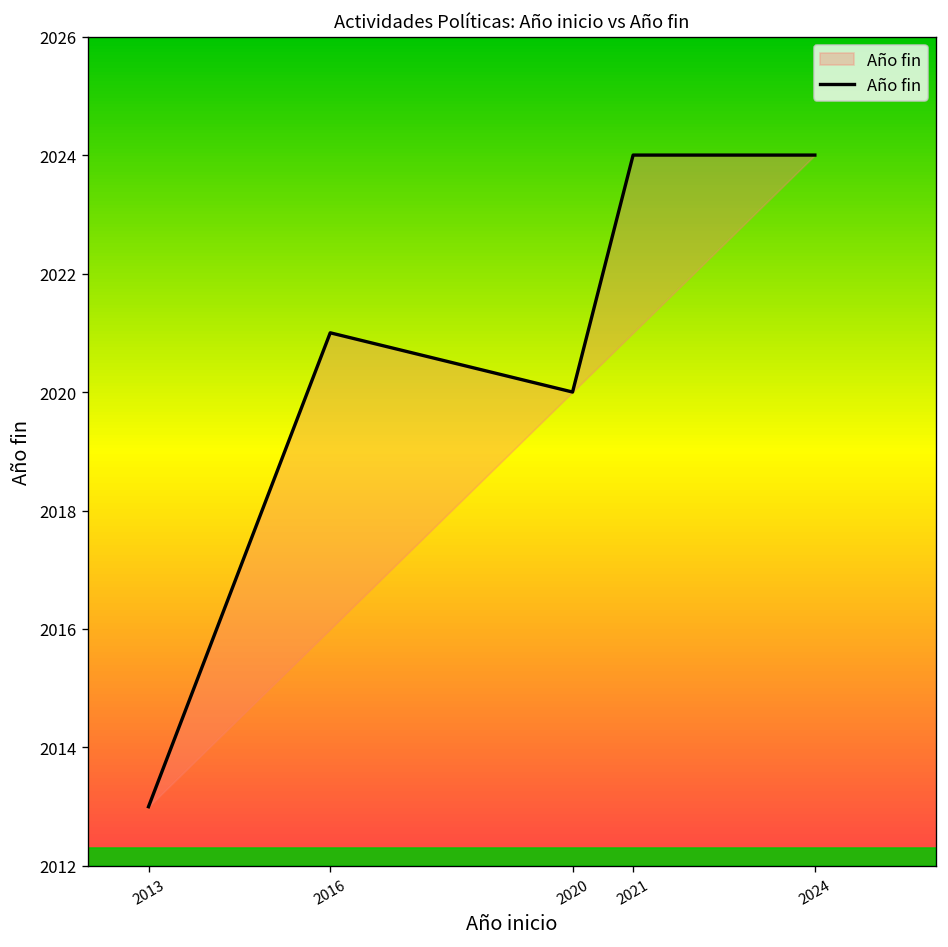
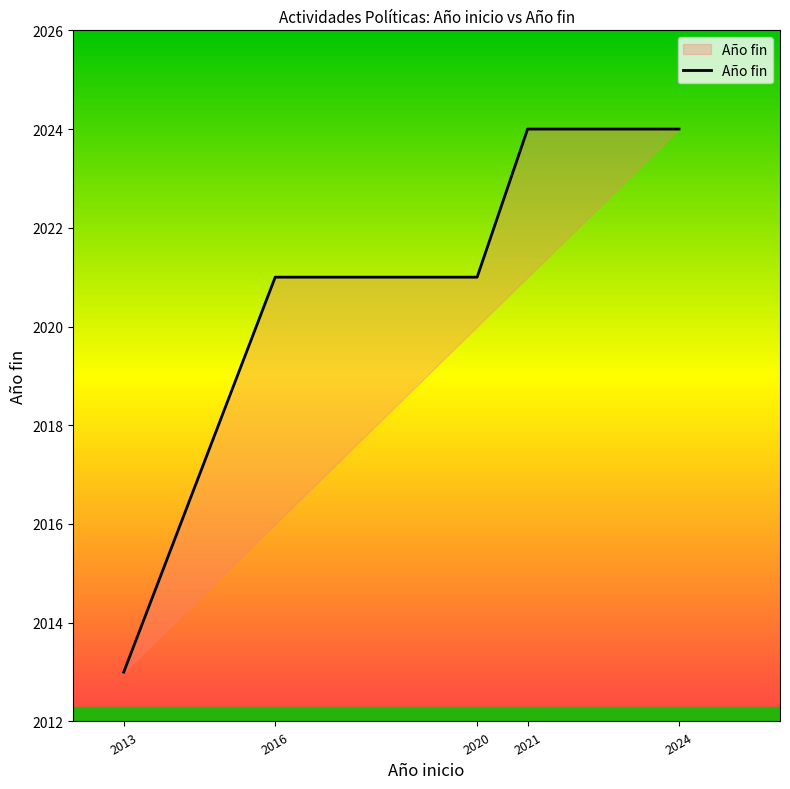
  {
    "2013": 2013,
    "2016": 2021,
-   "2020": 2020,
+   "2020": 2021,
    "2021": 2024,
    "2024": 2024
  }
